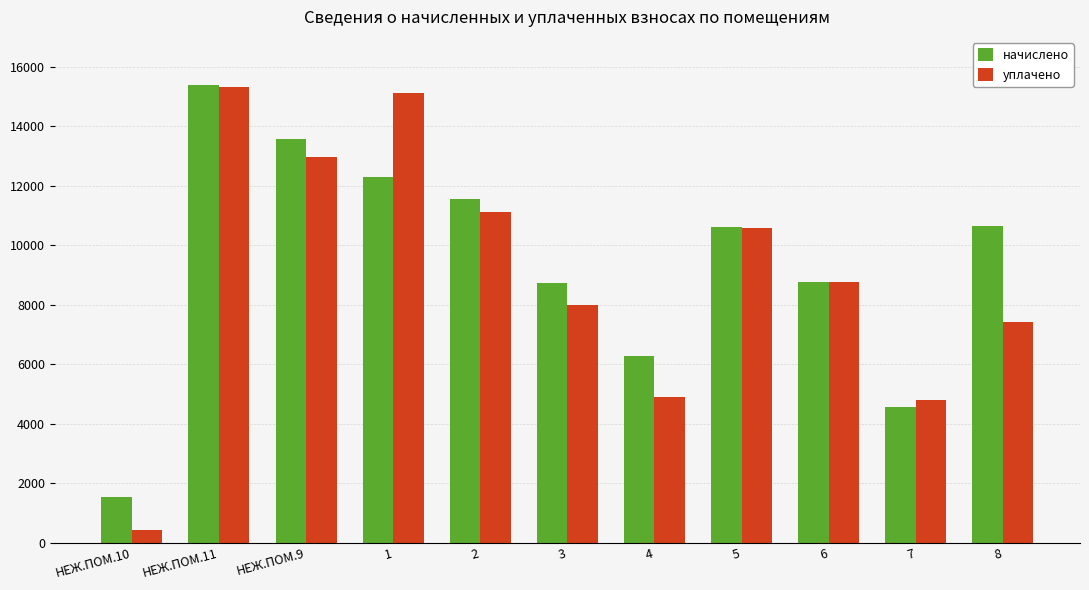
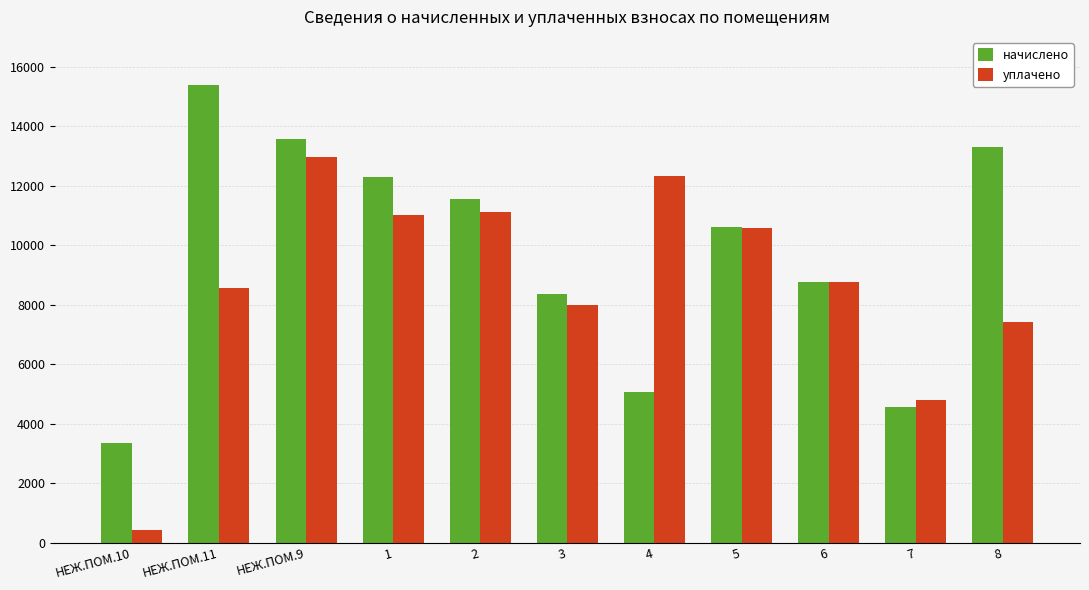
  {
    "начислено": {
-     "НЕЖ.ПОМ.10": 1600,
+     "НЕЖ.ПОМ.10": 3400,
      "НЕЖ.ПОМ.11": 15400,
      "НЕЖ.ПОМ.9": 13600,
      "1": 12300,
      "2": 11500,
-     "3": 8700,
-     "4": 6300,
+     "3": 8300,
+     "4": 5100,
      "5": 10600,
      "6": 8800,
      "7": 4600,
-     "8": 10600
+     "8": 13300
    },
    "уплачено": {
      "НЕЖ.ПОМ.10": 400,
-     "НЕЖ.ПОМ.11": 15300,
+     "НЕЖ.ПОМ.11": 8600,
      "НЕЖ.ПОМ.9": 13000,
-     "1": 15100,
+     "1": 11000,
      "2": 11100,
      "3": 8000,
-     "4": 4900,
+     "4": 12300,
      "5": 10600,
      "6": 8800,
      "7": 4800,
      "8": 7400
    }
  }
